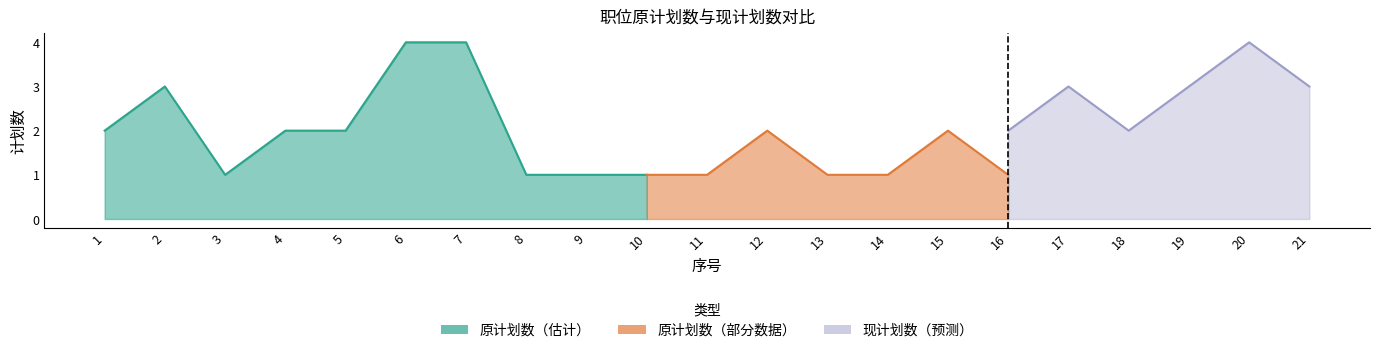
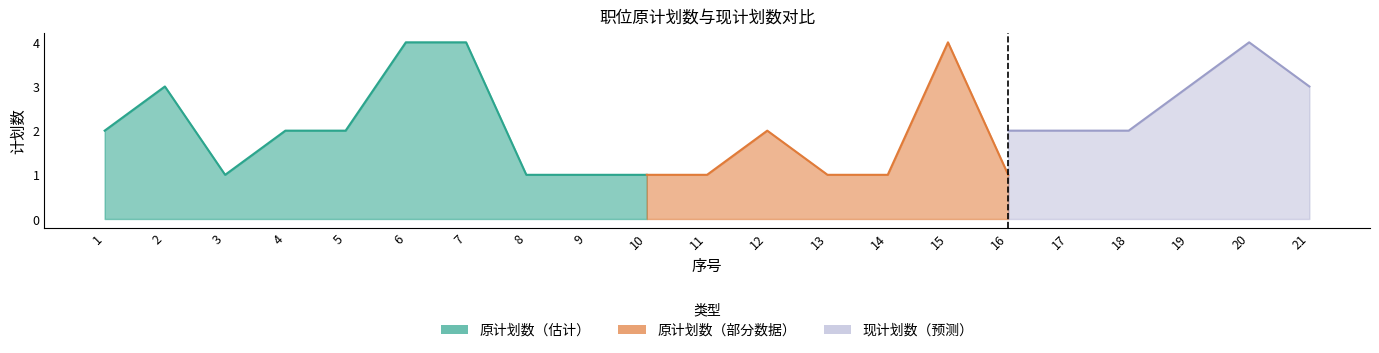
  {
    "原计划数（估计）": {
      "1": 2,
      "2": 3,
      "3": 1,
      "4": 2,
      "5": 2,
      "6": 4,
      "7": 4,
      "8": 1,
      "9": 1
    },
    "原计划数（部分数据）": {
      "11": 1,
      "12": 2,
      "13": 1,
      "14": 1,
-     "15": 2,
+     "15": 4,
      "16": 1
    },
    "现计划数（预测）": {
      "16": 2,
-     "17": 3,
+     "17": 2,
      "18": 2,
      "19": 3,
      "20": 4,
      "21": 3
    }
  }
